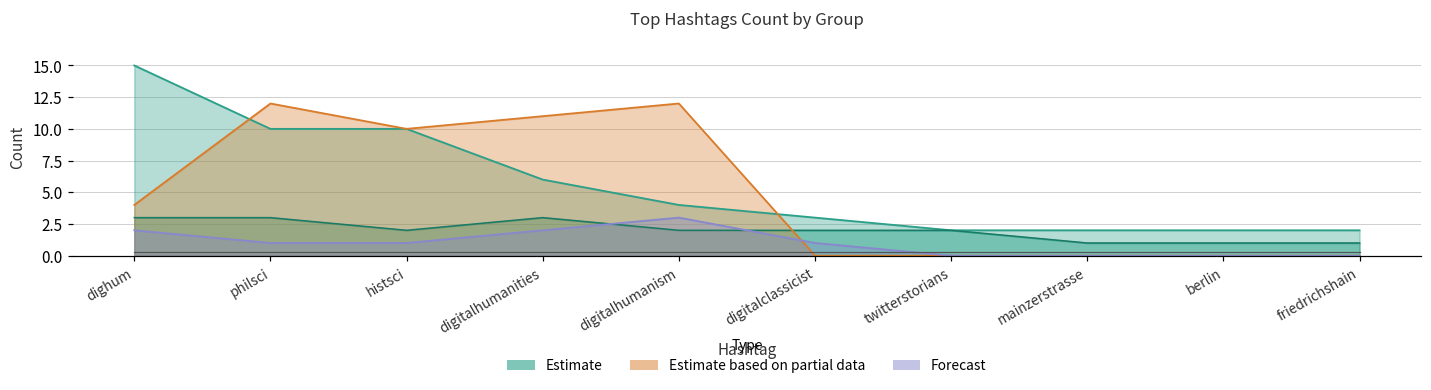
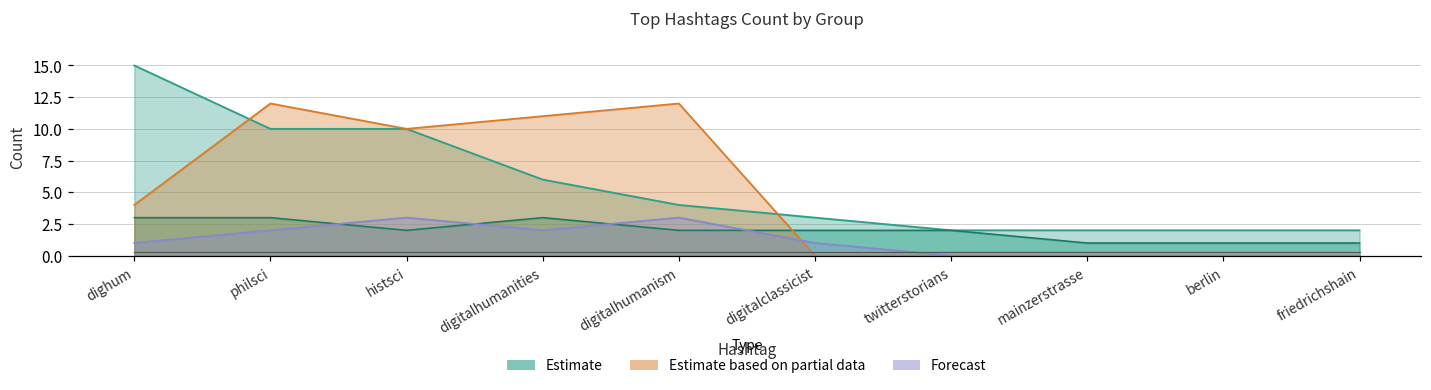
  {
    "Estimate based on partial data": {
      "dighum": 4,
      "philsci": 12,
      "digitalhumanities": 11,
      "digitalhumanism": 12,
      "digitalclassicist": 0
    },
    "Forecast": {
-     "dighum": 2,
-     "philsci": 1,
-     "histsci": 1,
+     "dighum": 1,
+     "philsci": 2,
+     "histsci": 3,
      "digitalhumanities": 2,
      "digitalhumanism": 3,
      "digitalclassicist": 1
    }
  }
